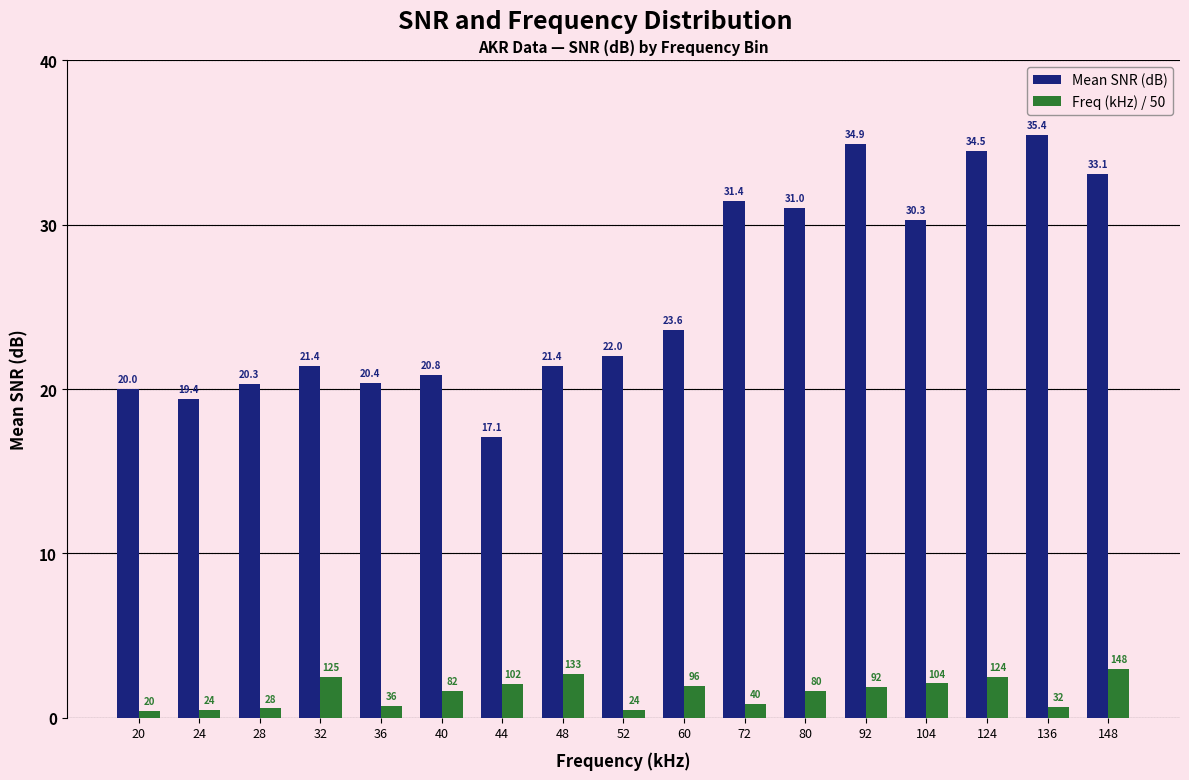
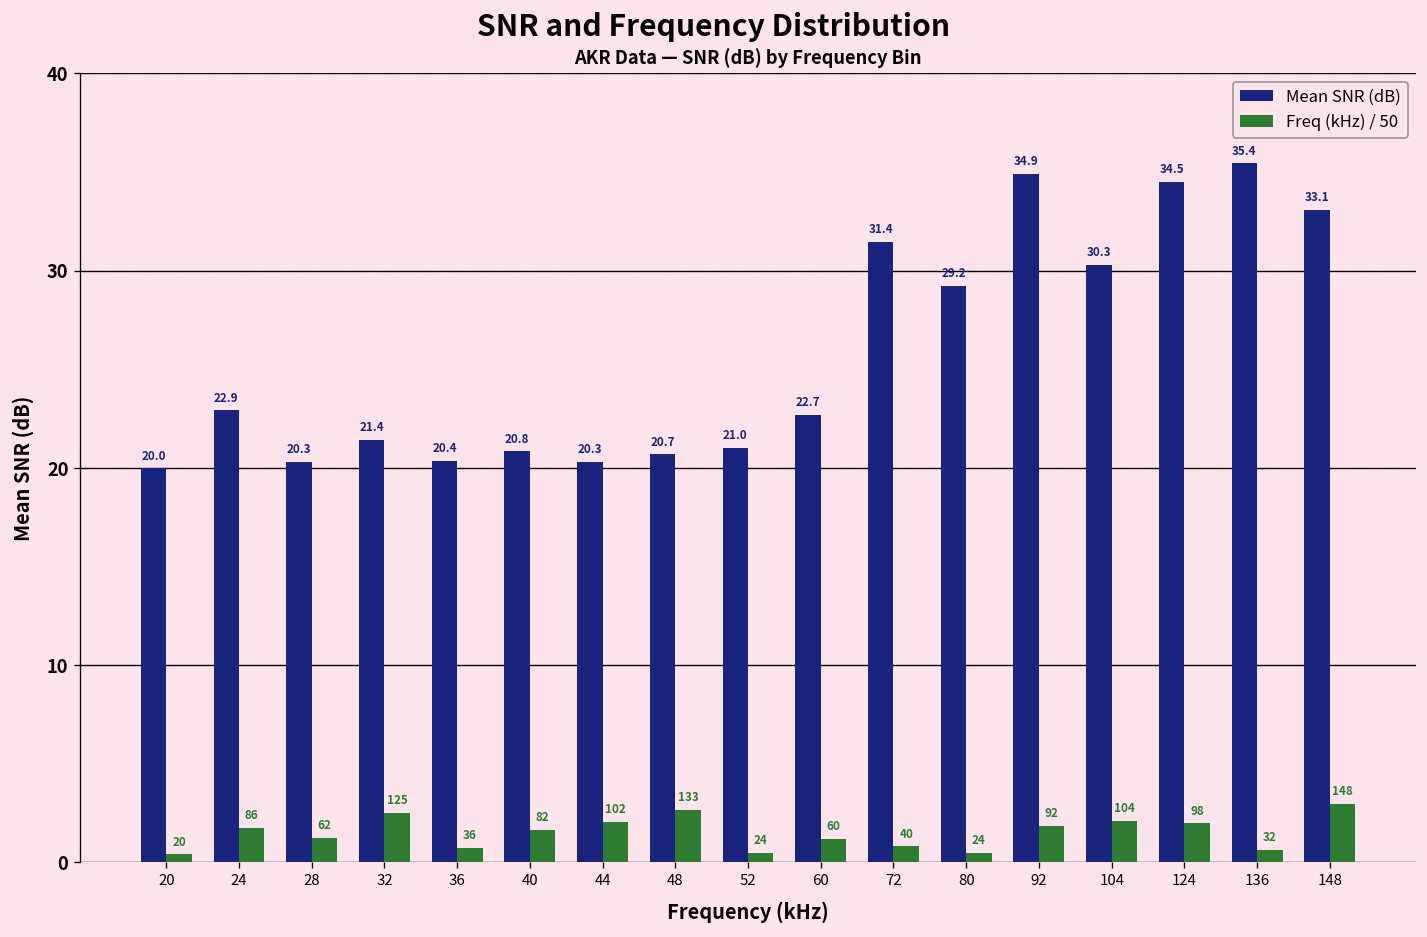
  {
    "Mean SNR (dB)": {
      "20": 20.0,
-     "24": 19.4,
+     "24": 22.9,
      "28": 20.3,
      "32": 21.4,
      "36": 20.4,
      "40": 20.8,
-     "44": 17.1,
-     "48": 21.4,
-     "52": 22.0,
-     "60": 23.6,
+     "44": 20.3,
+     "48": 20.7,
+     "52": 21.0,
+     "60": 22.7,
      "72": 31.4,
-     "80": 31.0,
+     "80": 29.2,
      "92": 34.9,
      "104": 30.3,
      "124": 34.5,
      "136": 35.4,
      "148": 33.1
    },
    "Freq (kHz) / 50": {
-     "24": 24,
-     "28": 28,
-     "60": 96,
-     "80": 80,
-     "124": 124
+     "24": 86,
+     "28": 62,
+     "60": 60,
+     "80": 24,
+     "124": 98
    }
  }
